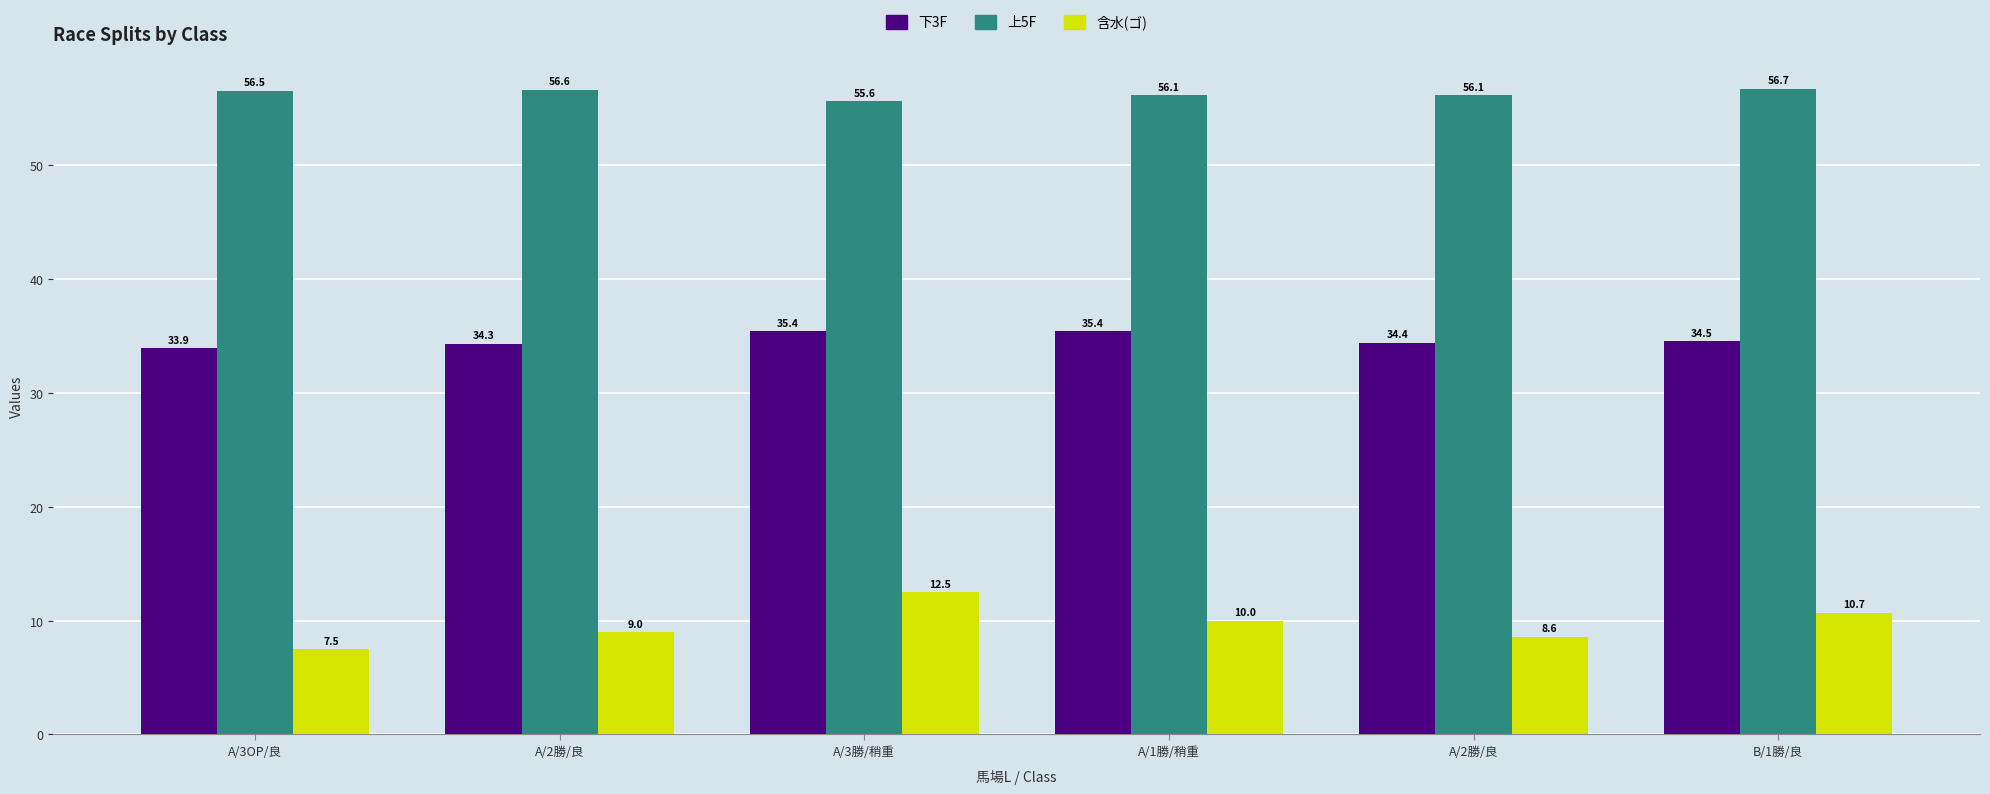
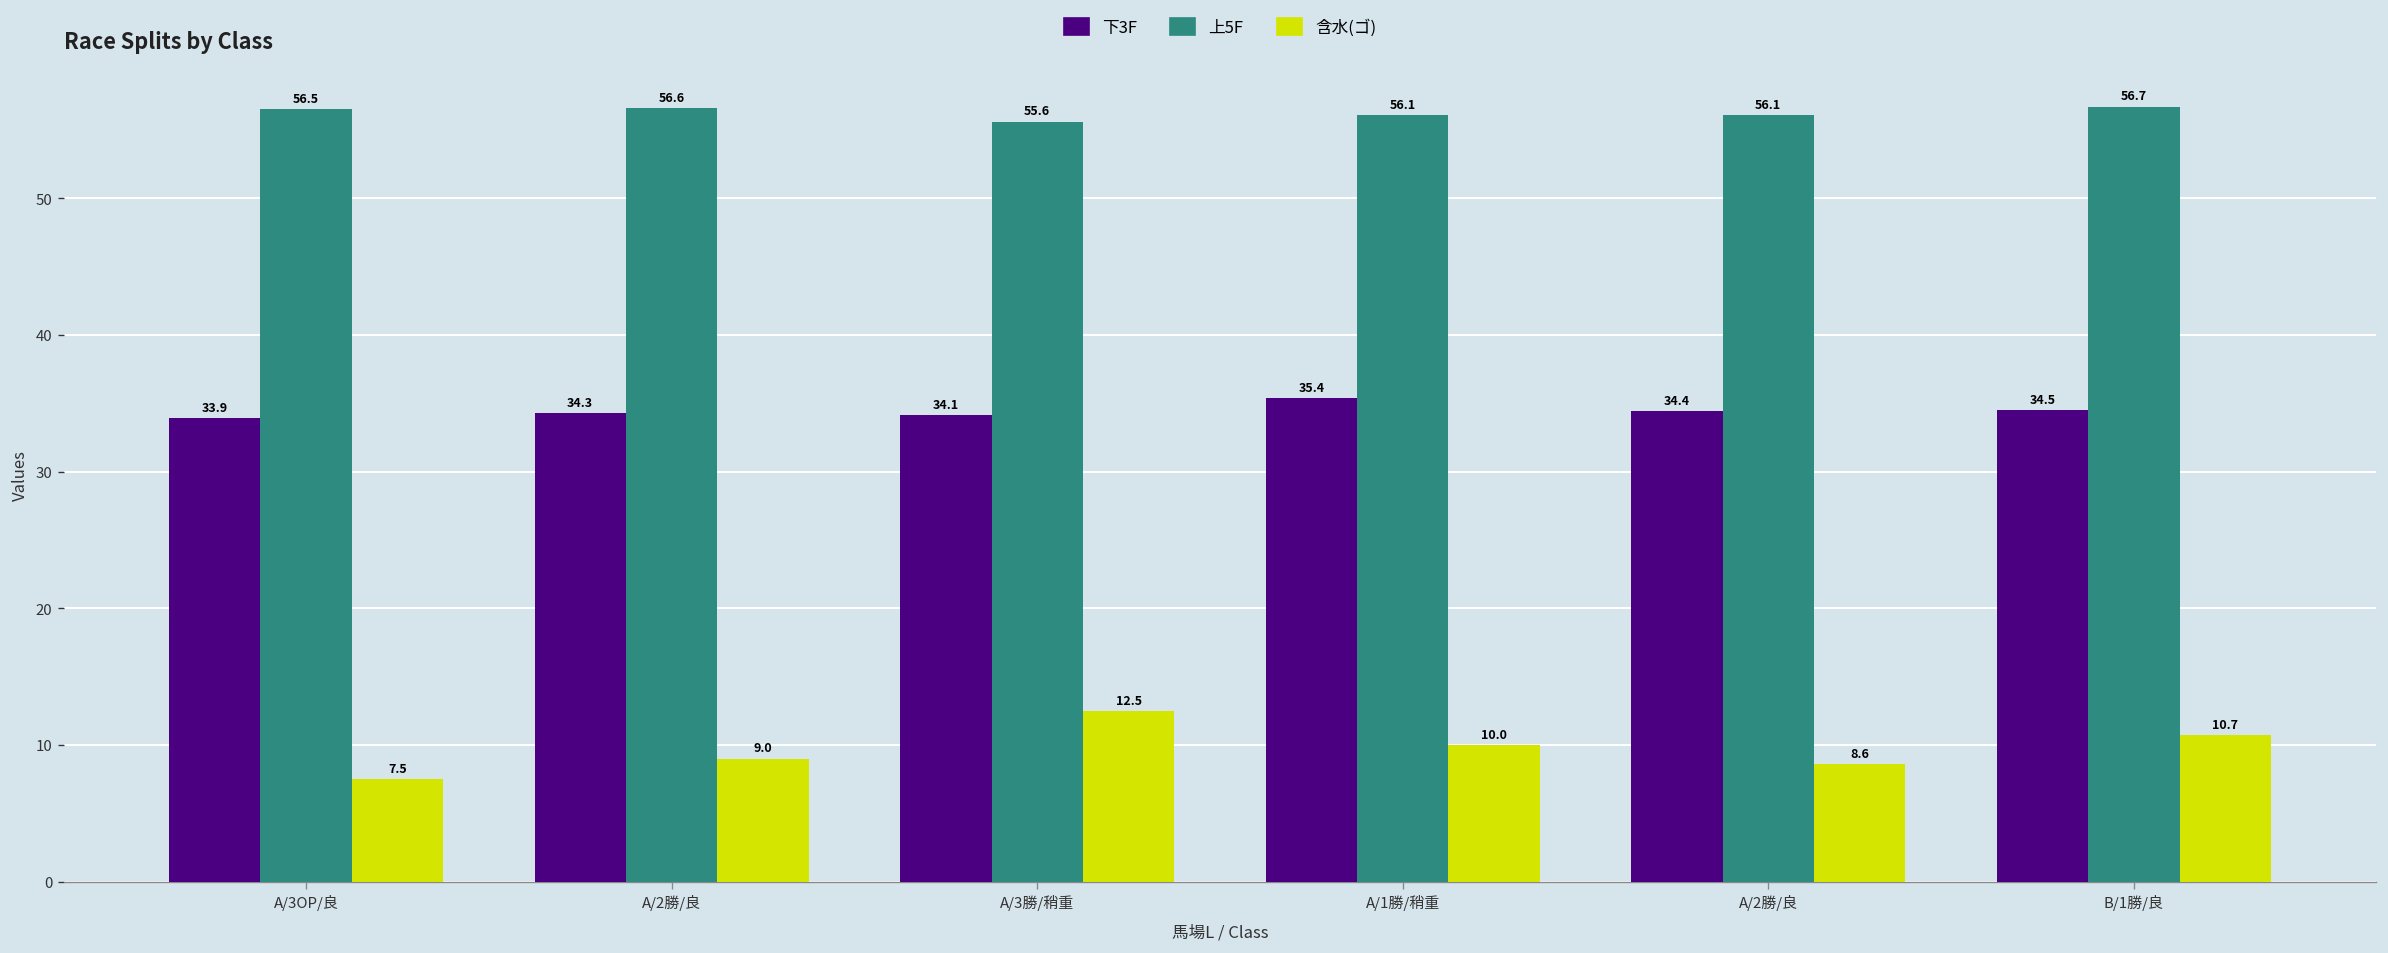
  {
    "下3F": {
      "A/3OP/良": 33.9,
-     "A/3勝/稍重": 35.4,
+     "A/3勝/稍重": 34.1,
      "A/1勝/稍重": 35.4,
      "B/1勝/良": 34.5
    },
    "上5F": {
      "A/3OP/良": 56.5,
      "A/3勝/稍重": 55.6,
      "A/1勝/稍重": 56.1,
      "B/1勝/良": 56.7
    },
    "含水(ゴ)": {
      "A/3OP/良": 7.5,
      "A/3勝/稍重": 12.5,
      "A/1勝/稍重": 10.0,
      "B/1勝/良": 10.7
    }
  }
